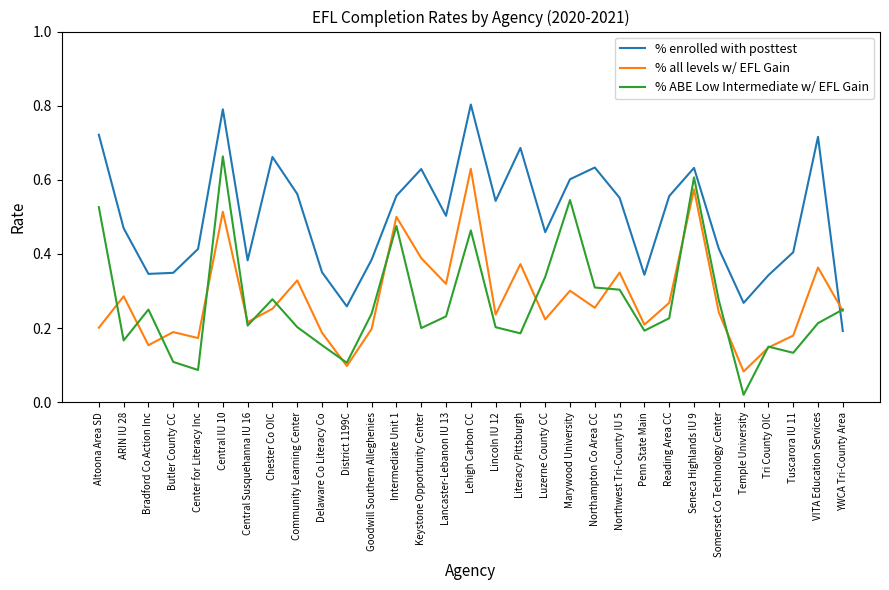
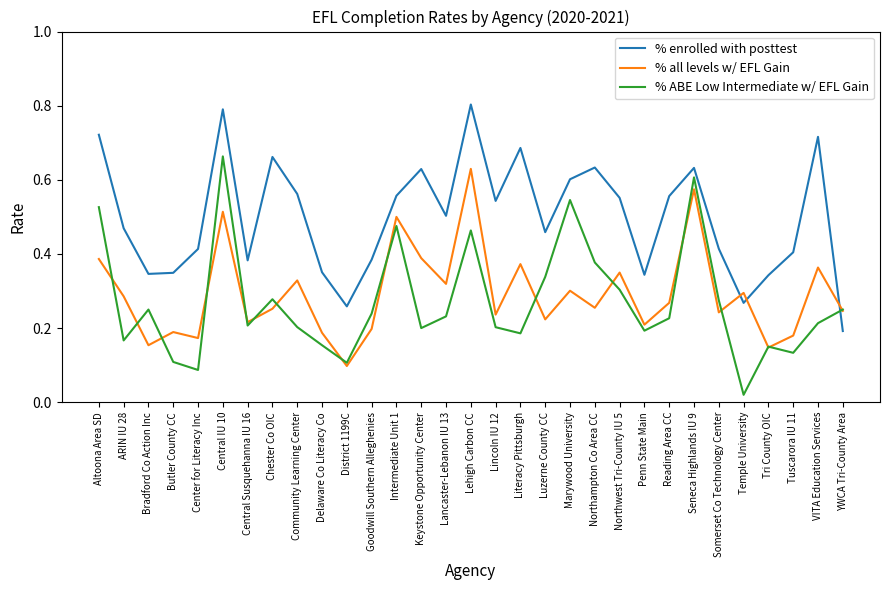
  {
    "% enrolled with posttest": {
      "Altoona Area SD": 0.72,
      "ARIN IU 28": 0.47,
      "Bradford Co Action Inc": 0.35,
      "Butler County CC": 0.35,
      "Center for Literacy Inc": 0.41,
      "Central IU 10": 0.79,
      "Central Susquehanna IU 16": 0.38,
      "Chester Co OIC": 0.66,
      "Community Learning Center": 0.56,
      "Delaware Co Literacy Co": 0.35,
      "District 1199C": 0.26,
      "Goodwill Southern Alleghenies": 0.38,
      "Intermediate Unit 1": 0.56,
      "Keystone Opportunity Center": 0.63,
      "Lancaster-Lebanon IU 13": 0.50,
      "Lehigh Carbon CC": 0.80,
      "Lincoln IU 12": 0.54,
      "Literacy Pittsburgh": 0.69,
      "Luzerne County CC": 0.46,
      "Marywood University": 0.60,
      "Northampton Co Area CC": 0.63,
      "Northwest Tri-County IU 5": 0.55,
      "Penn State Main": 0.34,
      "Reading Area CC": 0.56,
      "Seneca Highlands IU 9": 0.63,
      "Somerset Co Technology Center": 0.41,
      "Temple University": 0.27,
      "Tri County OIC": 0.34,
      "Tuscarora IU 11": 0.40,
      "VITA Education Services": 0.72,
      "YWCA Tri-County Area": 0.19
    },
    "% all levels w/ EFL Gain": {
-     "Altoona Area SD": 0.20,
+     "Altoona Area SD": 0.39,
      "ARIN IU 28": 0.29,
      "Bradford Co Action Inc": 0.15,
      "Butler County CC": 0.19,
      "Center for Literacy Inc": 0.17,
      "Central IU 10": 0.51,
      "Central Susquehanna IU 16": 0.22,
      "Chester Co OIC": 0.25,
      "Community Learning Center": 0.33,
      "Delaware Co Literacy Co": 0.19,
      "District 1199C": 0.10,
      "Goodwill Southern Alleghenies": 0.20,
      "Intermediate Unit 1": 0.50,
      "Keystone Opportunity Center": 0.39,
      "Lancaster-Lebanon IU 13": 0.32,
      "Lehigh Carbon CC": 0.63,
      "Lincoln IU 12": 0.24,
      "Literacy Pittsburgh": 0.37,
      "Luzerne County CC": 0.22,
      "Marywood University": 0.30,
      "Northampton Co Area CC": 0.25,
      "Northwest Tri-County IU 5": 0.35,
      "Penn State Main": 0.21,
      "Reading Area CC": 0.27,
      "Seneca Highlands IU 9": 0.57,
      "Somerset Co Technology Center": 0.24,
-     "Temple University": 0.08,
+     "Temple University": 0.30,
      "Tuscarora IU 11": 0.18,
      "VITA Education Services": 0.36
    },
    "% ABE Low Intermediate w/ EFL Gain": {
      "Altoona Area SD": 0.53,
      "ARIN IU 28": 0.17,
      "Bradford Co Action Inc": 0.25,
      "Butler County CC": 0.11,
      "Center for Literacy Inc": 0.09,
      "Central IU 10": 0.66,
      "Central Susquehanna IU 16": 0.21,
      "Chester Co OIC": 0.28,
      "Community Learning Center": 0.20,
      "Delaware Co Literacy Co": 0.15,
      "District 1199C": 0.11,
      "Goodwill Southern Alleghenies": 0.24,
      "Intermediate Unit 1": 0.48,
      "Keystone Opportunity Center": 0.20,
      "Lancaster-Lebanon IU 13": 0.23,
      "Lehigh Carbon CC": 0.46,
      "Lincoln IU 12": 0.20,
      "Literacy Pittsburgh": 0.19,
      "Luzerne County CC": 0.34,
      "Marywood University": 0.55,
-     "Northampton Co Area CC": 0.31,
+     "Northampton Co Area CC": 0.38,
      "Northwest Tri-County IU 5": 0.30,
      "Penn State Main": 0.19,
      "Reading Area CC": 0.23,
      "Seneca Highlands IU 9": 0.61,
      "Somerset Co Technology Center": 0.28,
      "Temple University": 0.02,
      "Tuscarora IU 11": 0.13,
      "VITA Education Services": 0.21
    }
  }
